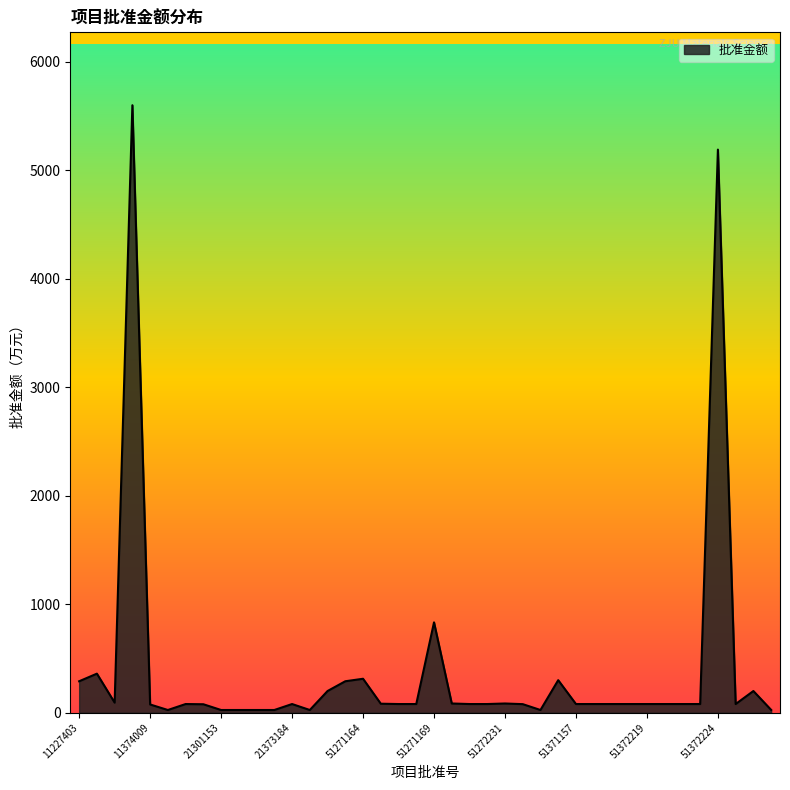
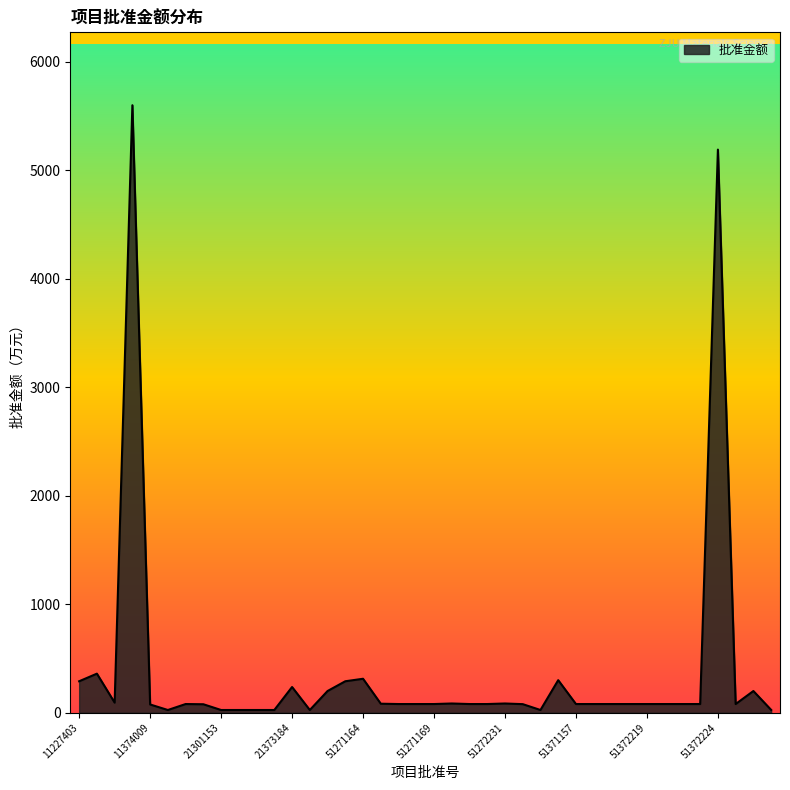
  {
    "11227403": 290,
    "11374009": 80,
    "21301153": 30,
-   "21373184": 80,
+   "21373184": 240,
    "51271164": 310,
-   "51271169": 830,
+   "51271169": 80,
    "51272231": 90,
    "51371157": 80,
    "51372219": 80,
    "51372224": 5190
  }
